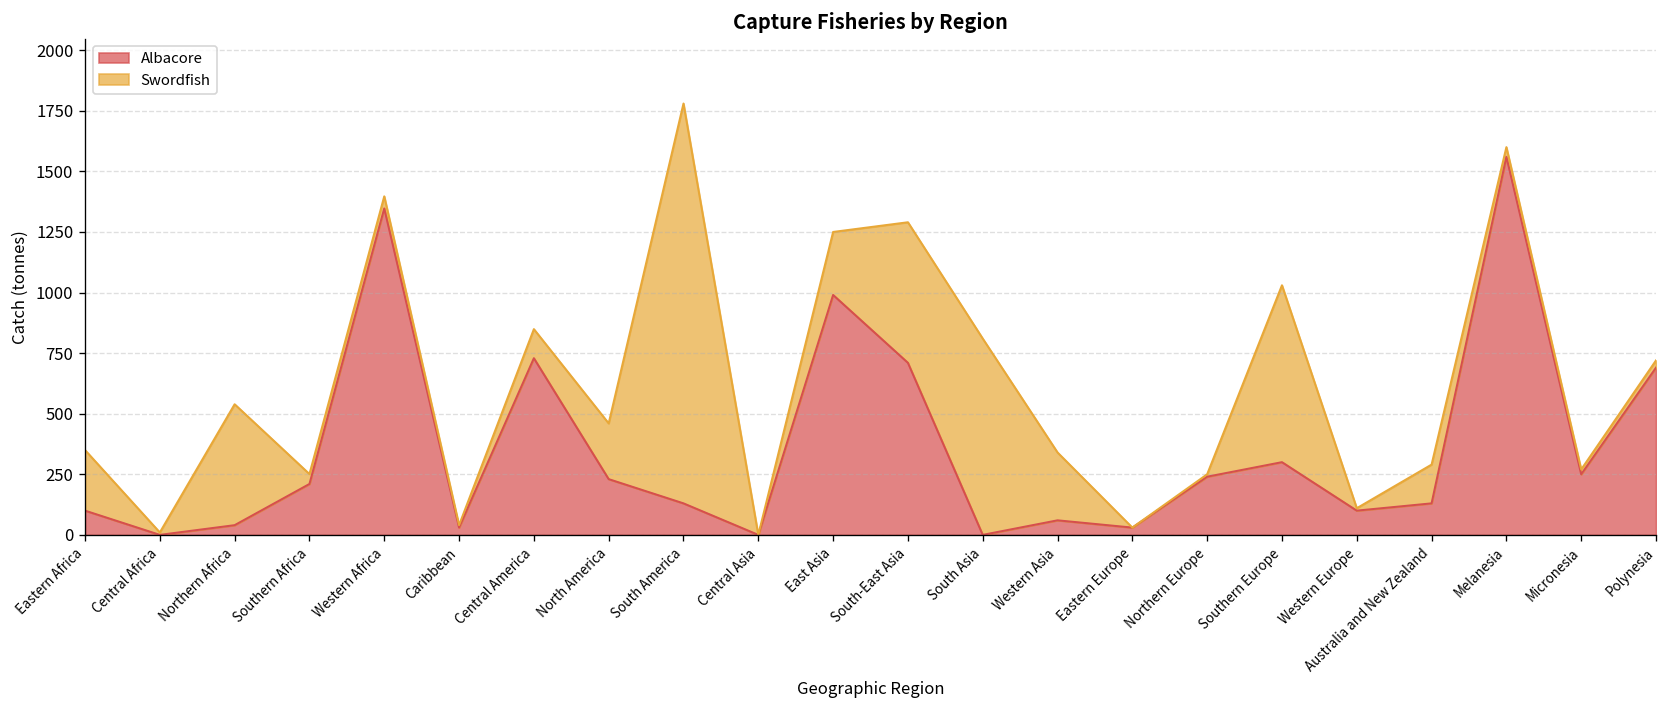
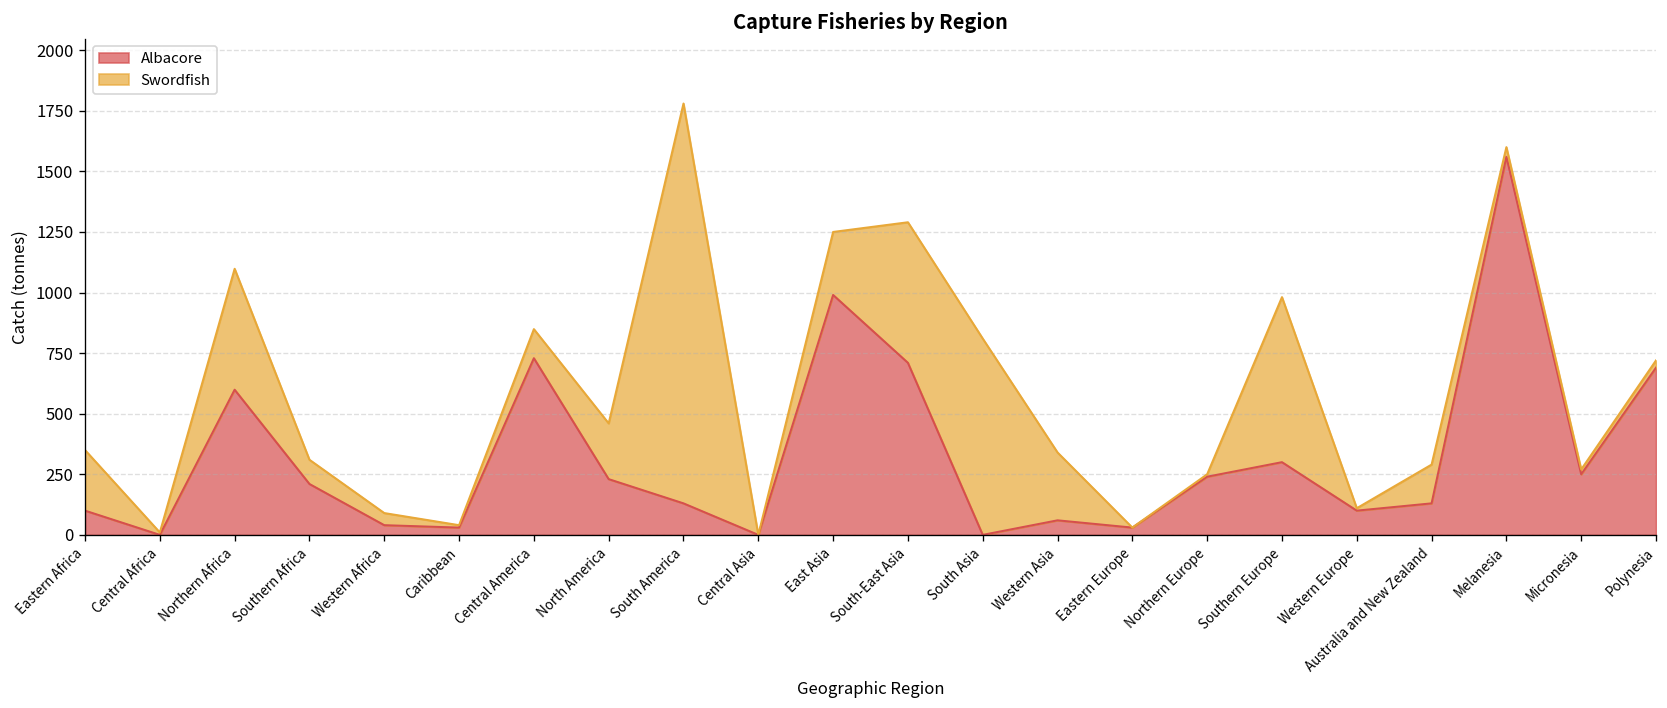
  {
    "Albacore": {
      "Eastern Africa": 100,
-     "Northern Africa": 40,
+     "Northern Africa": 600,
      "Southern Africa": 210,
-     "Western Africa": 1350,
+     "Western Africa": 40,
      "Central America": 730,
      "North America": 230,
      "South America": 130,
      "East Asia": 990,
      "South-East Asia": 710,
      "South Asia": 0,
      "Western Asia": 60,
      "Southern Europe": 300,
      "Australia and New Zealand": 130,
      "Melanesia": 1560,
      "Micronesia": 250,
      "Polynesia": 690
    },
    "Swordfish": {
      "Eastern Africa": 250,
      "Northern Africa": 500,
-     "Southern Africa": 40,
+     "Southern Africa": 100,
      "Western Africa": 50,
      "Central America": 120,
      "North America": 230,
      "South America": 1650,
      "East Asia": 260,
      "South-East Asia": 580,
      "South Asia": 810,
      "Western Asia": 280,
-     "Southern Europe": 730,
+     "Southern Europe": 680,
      "Australia and New Zealand": 160,
      "Melanesia": 40,
      "Micronesia": 20,
      "Polynesia": 30
    }
  }
